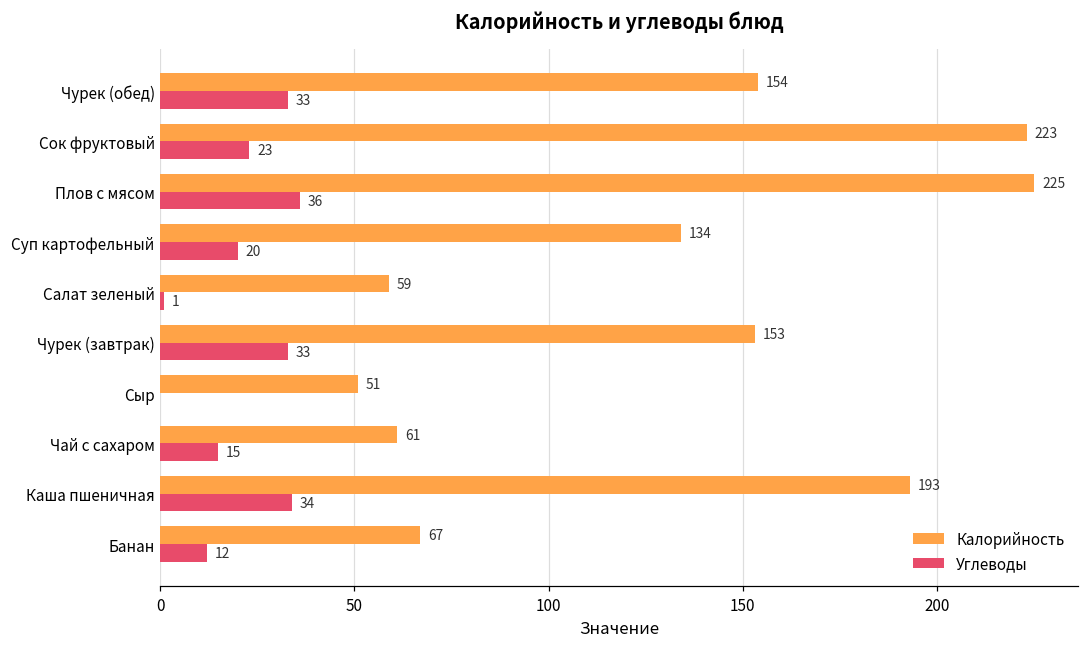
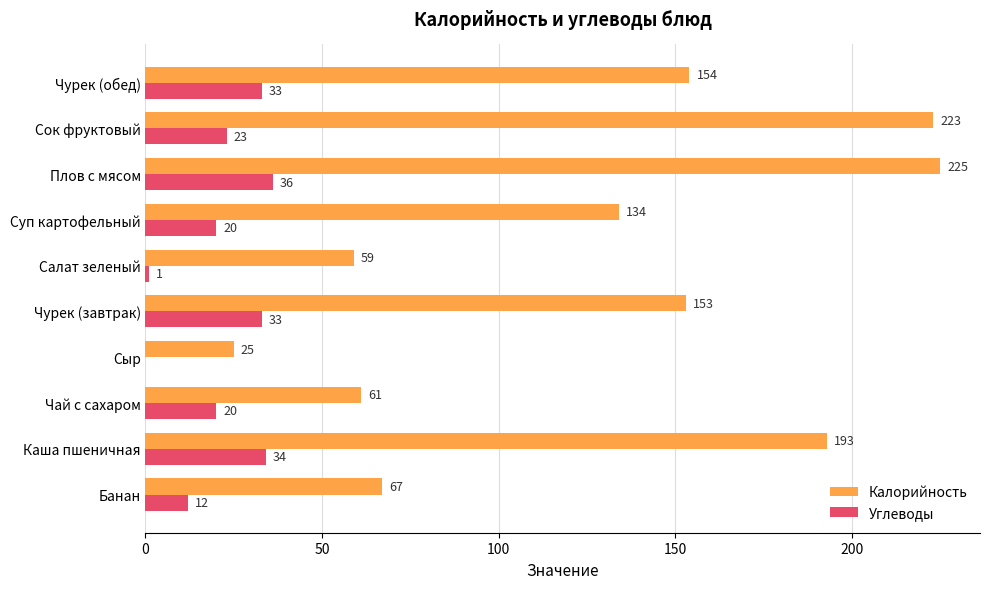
  {
    "Калорийность": {
      "Чурек (обед)": 154,
      "Сок фруктовый": 223,
      "Плов с мясом": 225,
      "Суп картофельный": 134,
      "Салат зеленый": 59,
      "Чурек (завтрак)": 153,
-     "Сыр": 51,
+     "Сыр": 25,
      "Чай с сахаром": 61,
      "Каша пшеничная": 193,
      "Банан": 67
    },
    "Углеводы": {
      "Чурек (обед)": 33,
      "Сок фруктовый": 23,
      "Плов с мясом": 36,
      "Суп картофельный": 20,
      "Салат зеленый": 1,
      "Чурек (завтрак)": 33,
-     "Чай с сахаром": 15,
+     "Чай с сахаром": 20,
      "Каша пшеничная": 34,
      "Банан": 12
    }
  }
